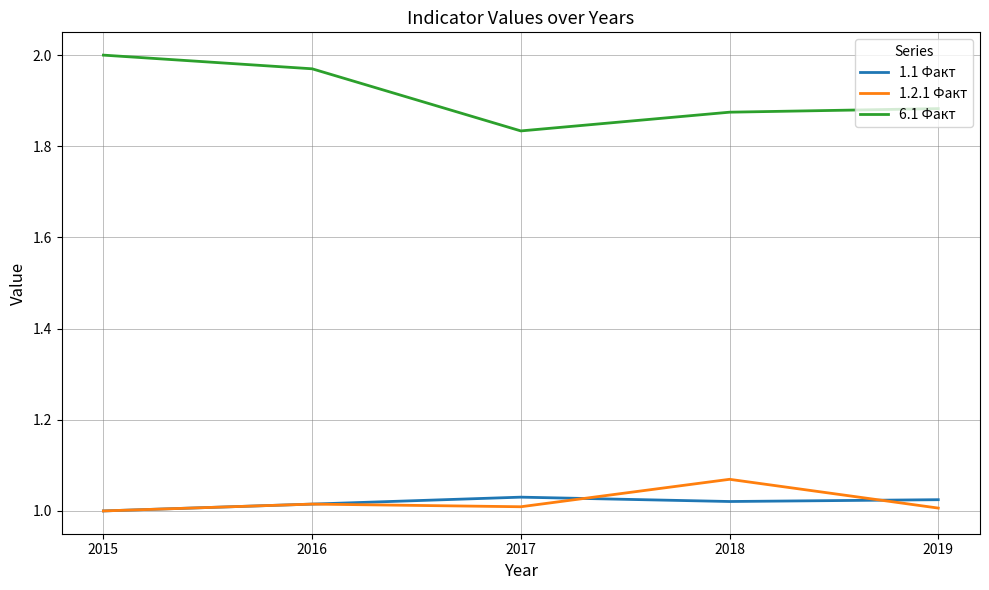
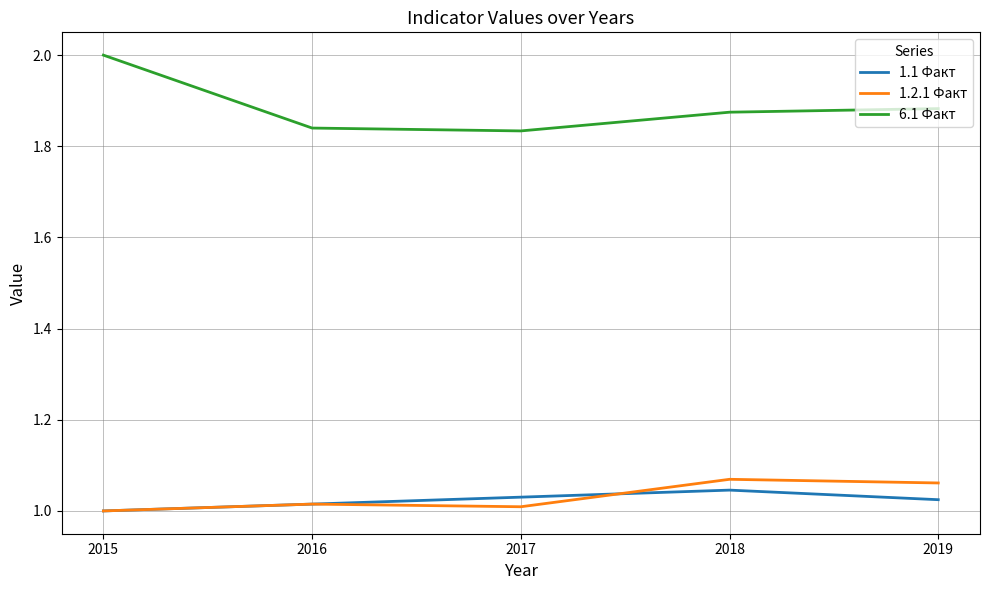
  {
    "1.1 Факт": {
      "2017": 1.03,
-     "2018": 1.02,
+     "2018": 1.05,
      "2019": 1.02
    },
    "1.2.1 Факт": {
      "2017": 1.01,
      "2018": 1.07,
-     "2019": 1.01
+     "2019": 1.06
    },
    "6.1 Факт": {
      "2015": 2.00,
-     "2016": 1.97,
+     "2016": 1.84,
      "2017": 1.83,
      "2018": 1.87
    }
  }
